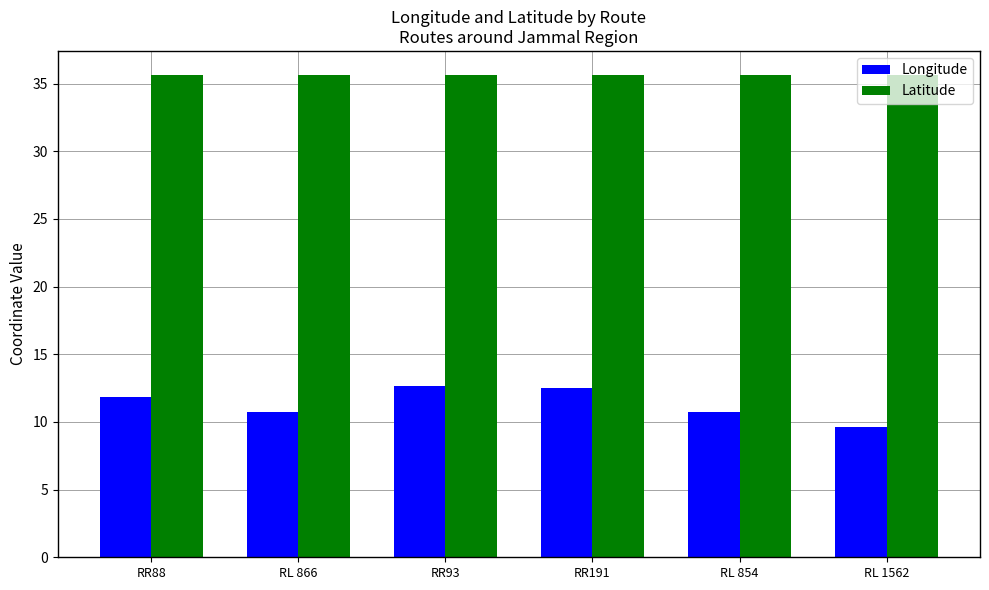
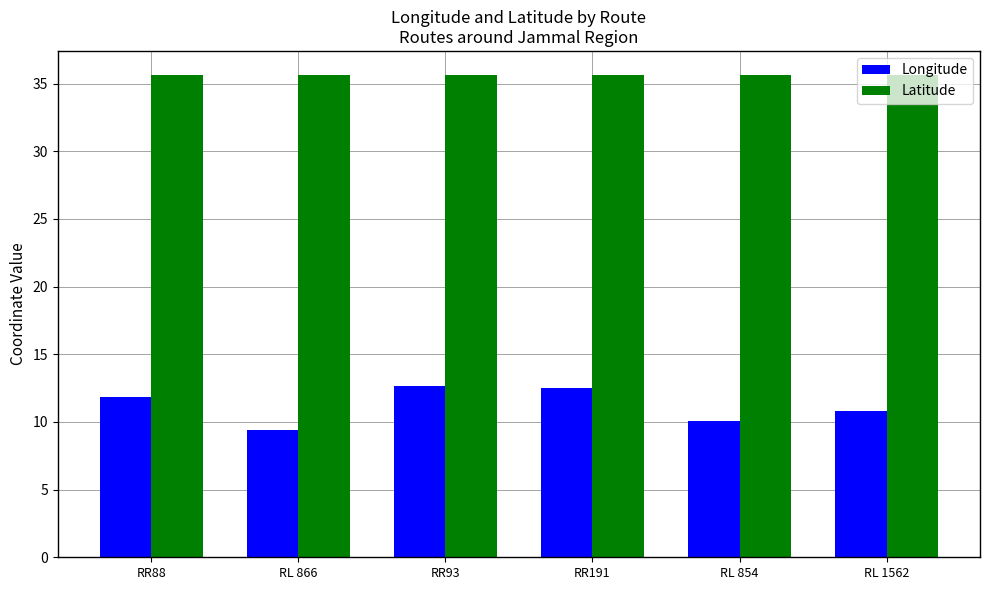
  {
    "Longitude": {
      "RR88": 11.8,
-     "RL 866": 10.7,
+     "RL 866": 9.4,
      "RR93": 12.6,
      "RR191": 12.5,
-     "RL 854": 10.7,
-     "RL 1562": 9.6
+     "RL 854": 10.1,
+     "RL 1562": 10.8
    },
    "Latitude": {
      "RR88": 35.6,
      "RL 866": 35.6,
      "RR93": 35.6,
      "RR191": 35.6,
      "RL 854": 35.6
    }
  }
